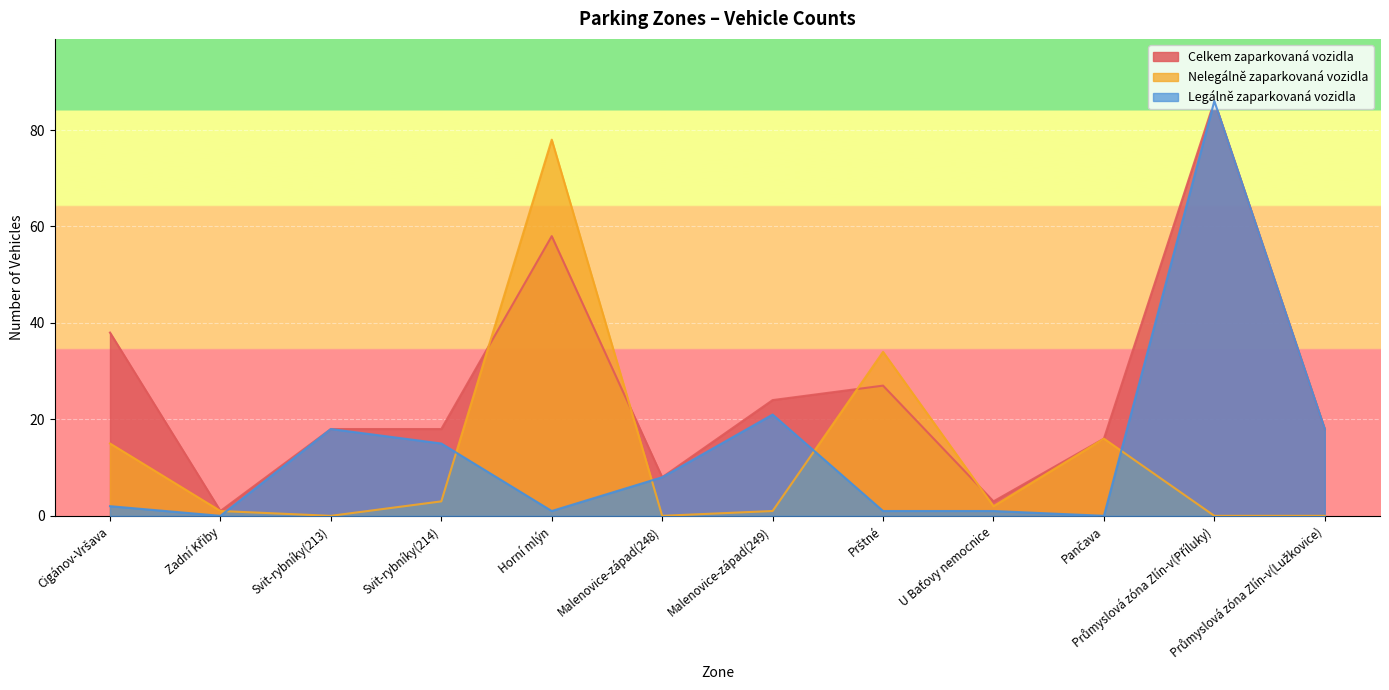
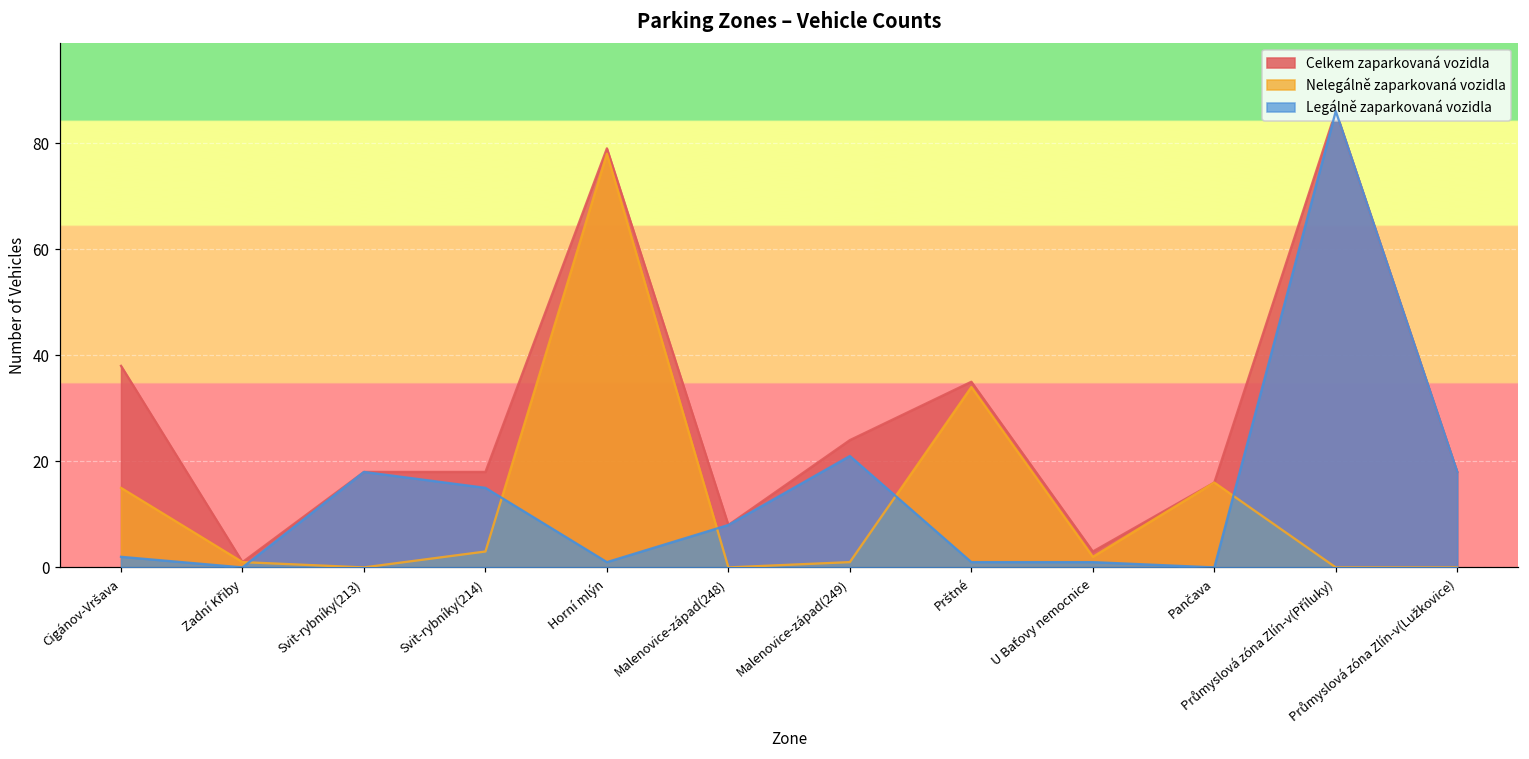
  {
    "Celkem zaparkovaná vozidla": {
      "Cigánov-Vršava": 38,
      "Svit-rybníky(214)": 18,
-     "Horní mlýn": 58,
+     "Horní mlýn": 79,
      "Malenovice-západ(249)": 24,
-     "Prštné": 27,
+     "Prštné": 35,
      "U Baťovy nemocnice": 3
    },
    "Nelegálně zaparkovaná vozidla": {
      "Cigánov-Vršava": 15,
      "Svit-rybníky(213)": 0,
      "Svit-rybníky(214)": 3,
      "Horní mlýn": 78,
      "Malenovice-západ(248)": 0,
      "Malenovice-západ(249)": 1,
      "Prštné": 34,
      "U Baťovy nemocnice": 2,
      "Průmyslová zóna Zlín-v(Příluky)": 0,
      "Průmyslová zóna Zlín-v(Lužkovice)": 0
    },
    "Legálně zaparkovaná vozidla": {
      "Cigánov-Vršava": 2,
      "Zadní Křiby": 0,
      "Svit-rybníky(214)": 15,
      "Horní mlýn": 1,
      "Malenovice-západ(249)": 21,
      "Prštné": 1,
      "U Baťovy nemocnice": 1,
      "Pančava": 0
    }
  }
